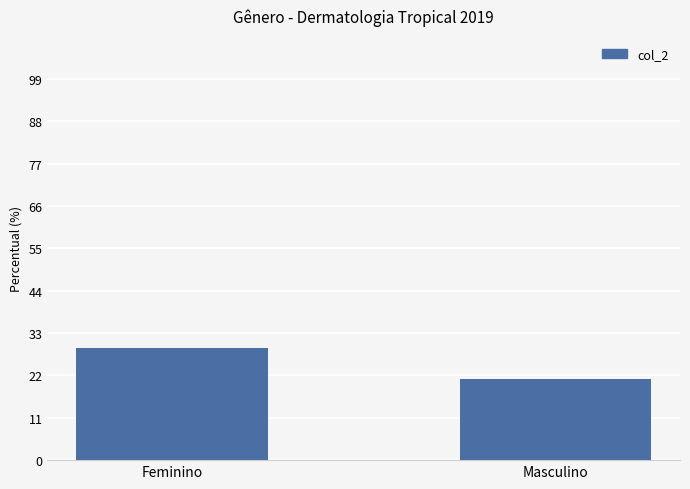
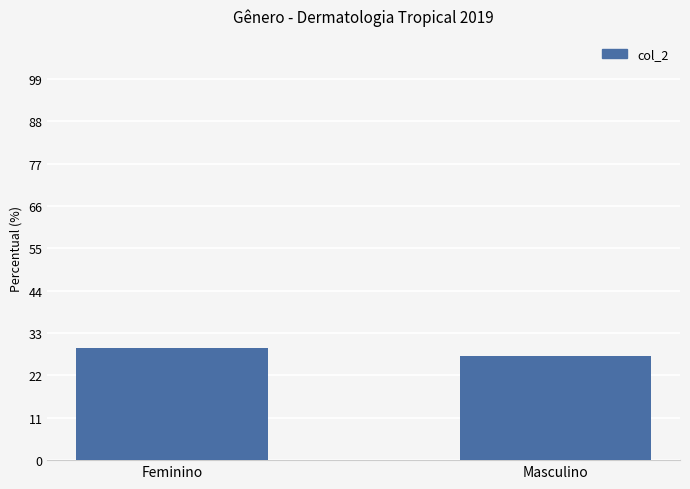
  {
    "Feminino": 29,
-   "Masculino": 21
+   "Masculino": 27
  }
